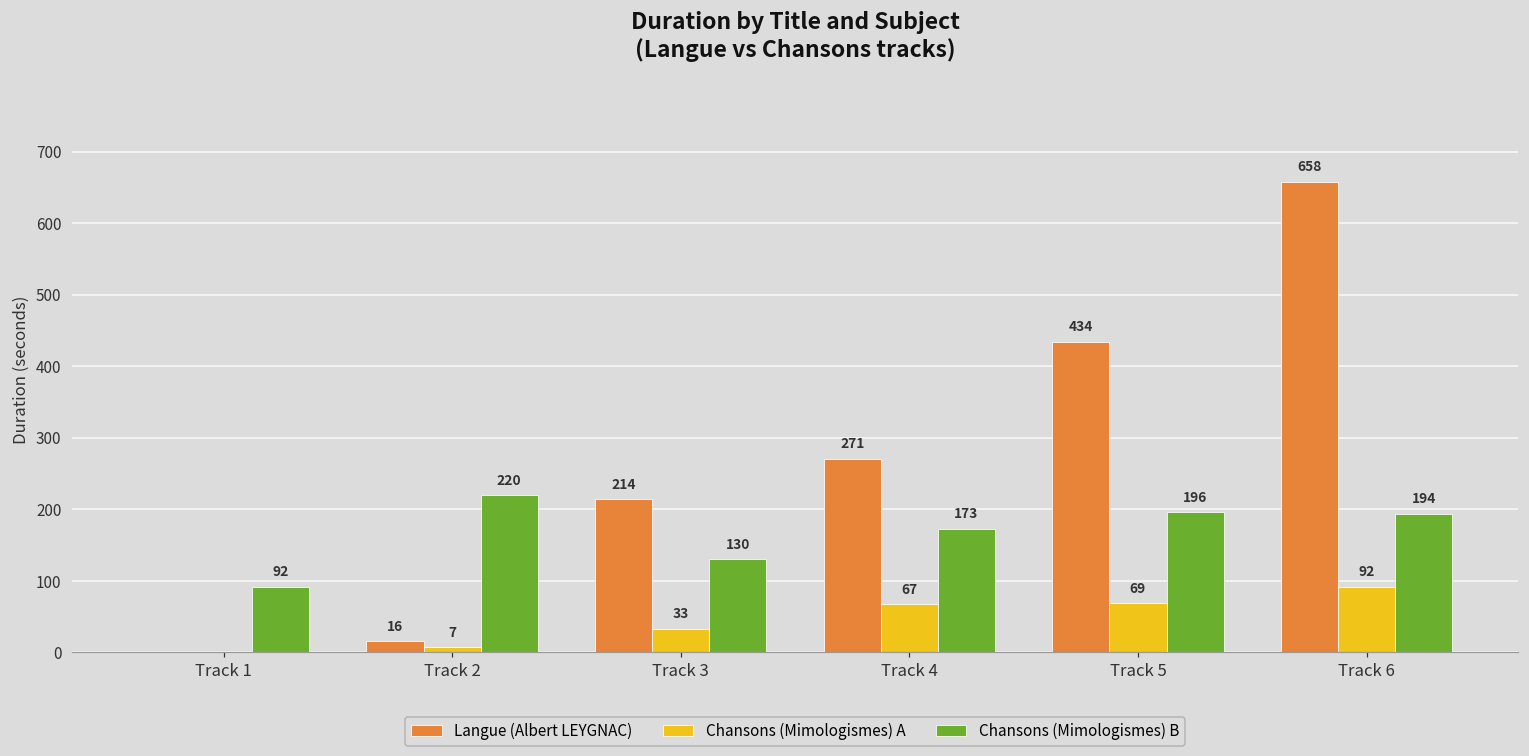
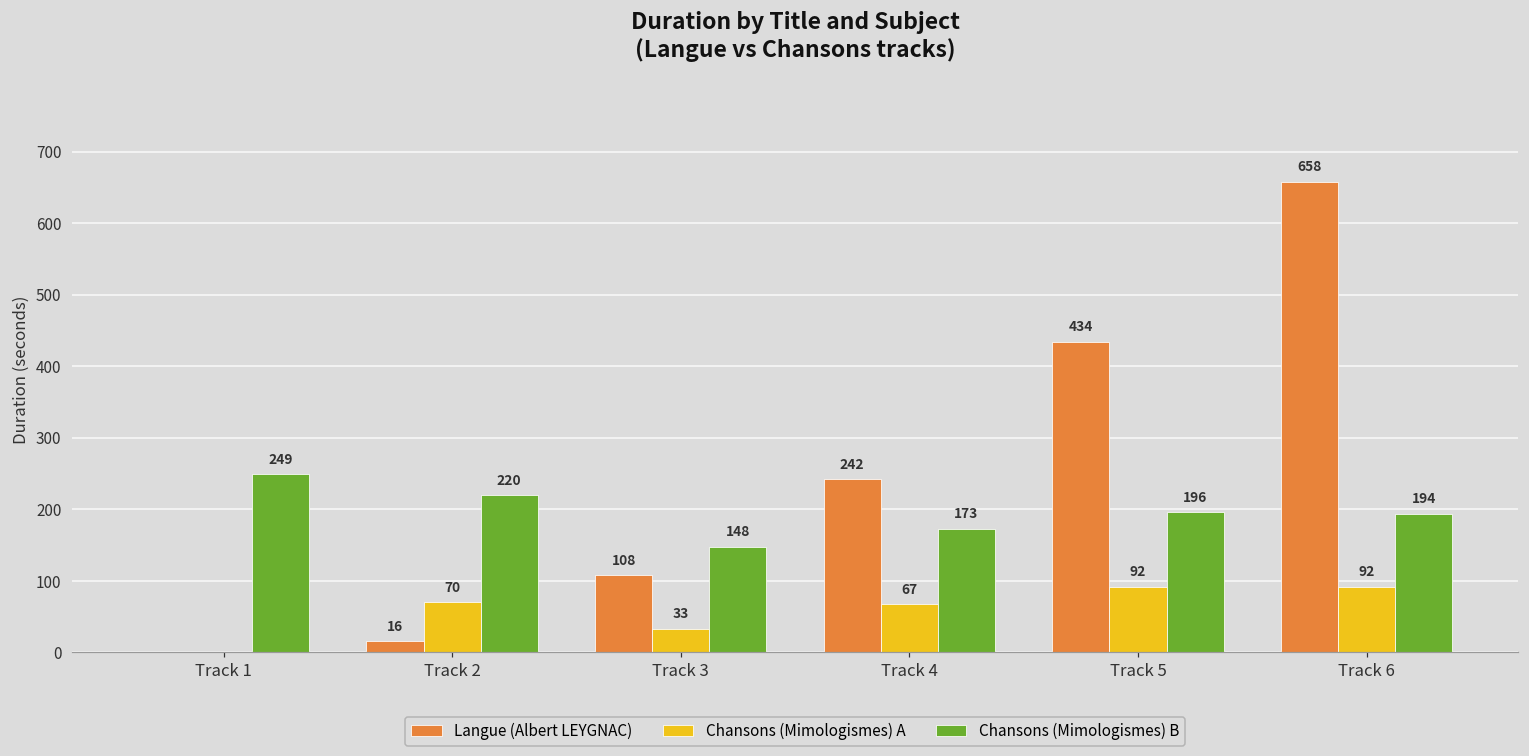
  {
    "Langue (Albert LEYGNAC)": {
      "Track 2": 16,
-     "Track 3": 214,
-     "Track 4": 271,
+     "Track 3": 108,
+     "Track 4": 242,
      "Track 5": 434,
      "Track 6": 658
    },
    "Chansons (Mimologismes) A": {
-     "Track 2": 7,
+     "Track 2": 70,
      "Track 3": 33,
      "Track 4": 67,
-     "Track 5": 69,
+     "Track 5": 92,
      "Track 6": 92
    },
    "Chansons (Mimologismes) B": {
-     "Track 1": 92,
+     "Track 1": 249,
      "Track 2": 220,
-     "Track 3": 130,
+     "Track 3": 148,
      "Track 4": 173,
      "Track 5": 196,
      "Track 6": 194
    }
  }
